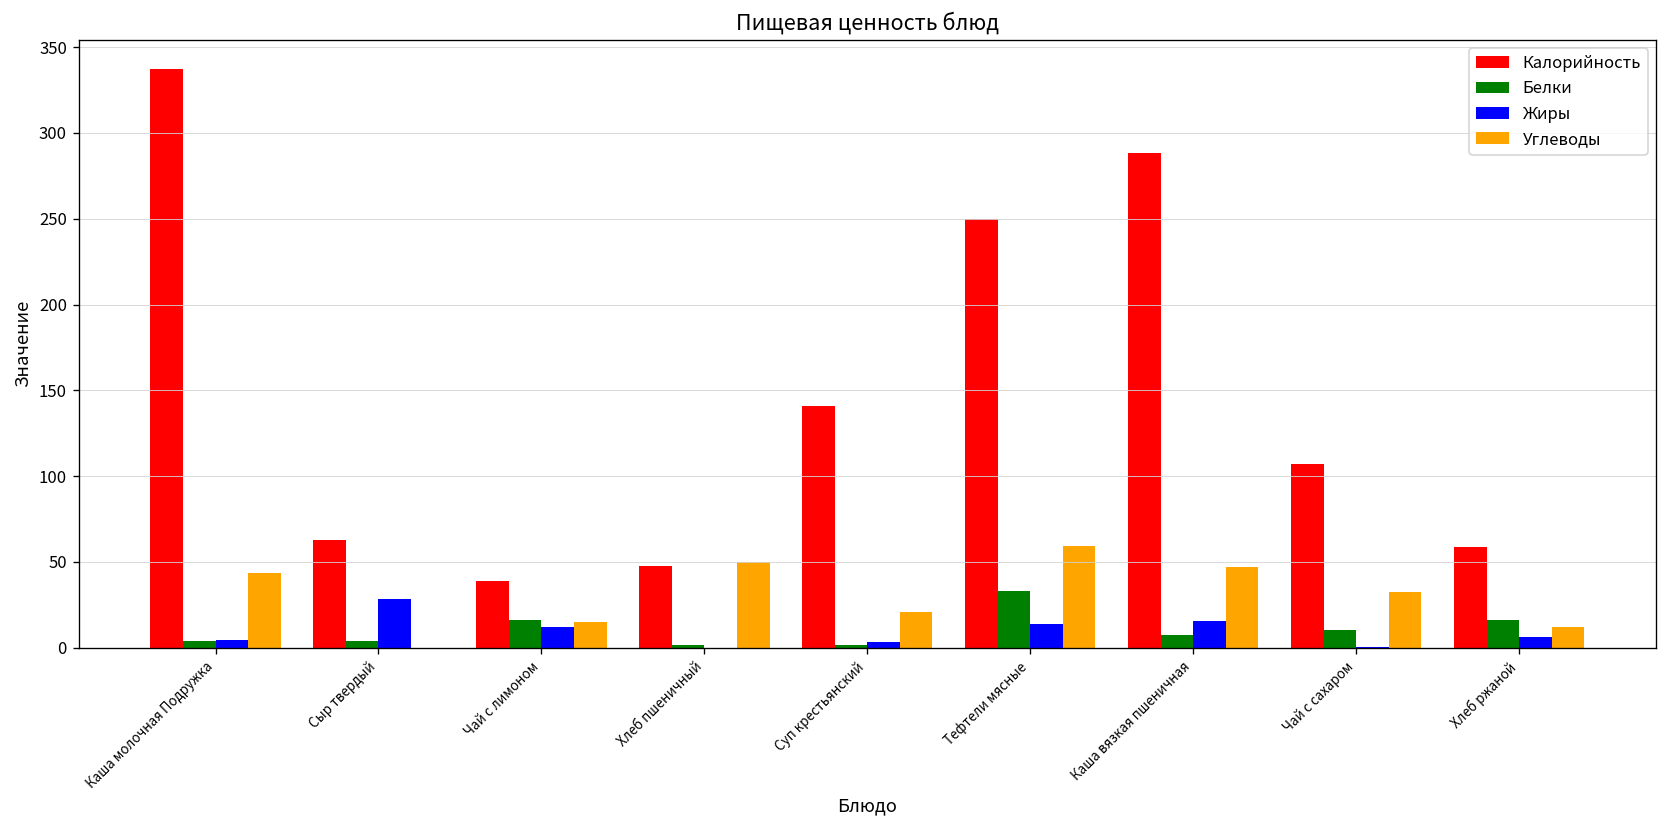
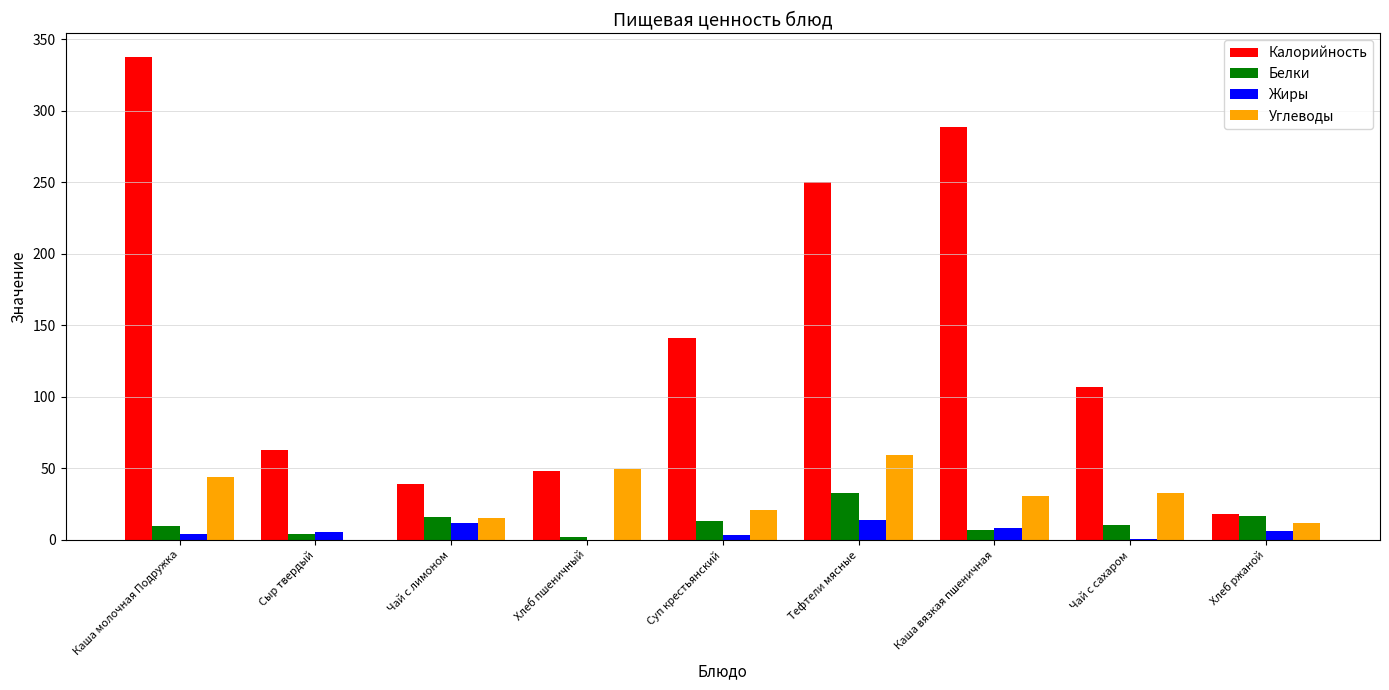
  {
    "Калорийность": {
      "Каша молочная Подружка": 337,
      "Сыр твердый": 63,
      "Чай с лимоном": 39,
      "Хлеб пшеничный": 48,
      "Суп крестьянский": 141,
      "Тефтели мясные": 250,
      "Каша вязкая пшеничная": 288,
      "Чай с сахаром": 107,
-     "Хлеб ржаной": 59
+     "Хлеб ржаной": 18
    },
    "Белки": {
-     "Каша молочная Подружка": 4,
+     "Каша молочная Подружка": 10,
      "Сыр твердый": 4,
      "Чай с лимоном": 16,
      "Хлеб пшеничный": 2,
-     "Суп крестьянский": 2,
+     "Суп крестьянский": 13,
      "Тефтели мясные": 33,
      "Каша вязкая пшеничная": 7,
      "Чай с сахаром": 10,
      "Хлеб ржаной": 16
    },
    "Жиры": {
      "Каша молочная Подружка": 4,
-     "Сыр твердый": 29,
+     "Сыр твердый": 5,
      "Чай с лимоном": 12,
      "Суп крестьянский": 3,
      "Тефтели мясные": 14,
-     "Каша вязкая пшеничная": 16,
+     "Каша вязкая пшеничная": 8,
      "Хлеб ржаной": 6
    },
    "Углеводы": {
      "Каша молочная Подружка": 44,
      "Сыр твердый": 0,
      "Чай с лимоном": 15,
      "Хлеб пшеничный": 50,
      "Суп крестьянский": 21,
      "Тефтели мясные": 59,
-     "Каша вязкая пшеничная": 47,
+     "Каша вязкая пшеничная": 31,
      "Чай с сахаром": 33,
      "Хлеб ржаной": 12
    }
  }
